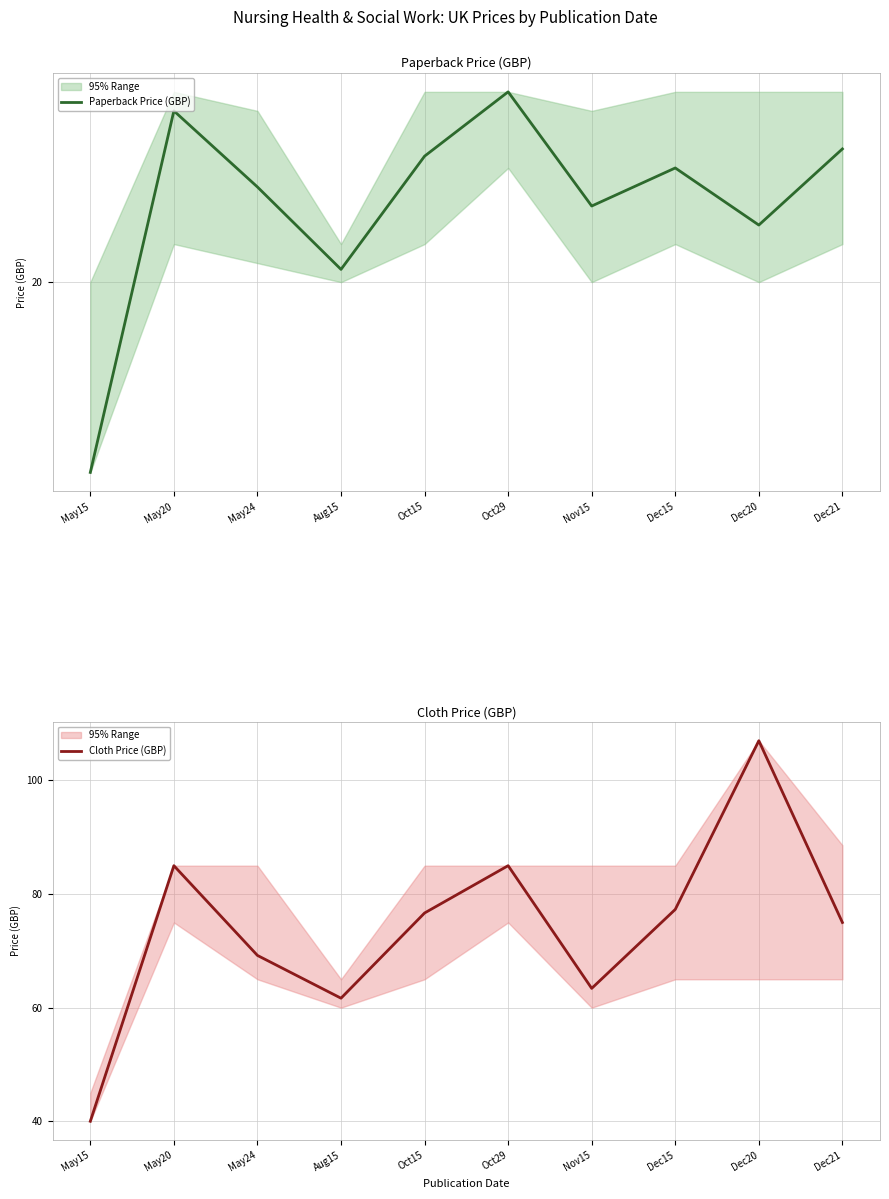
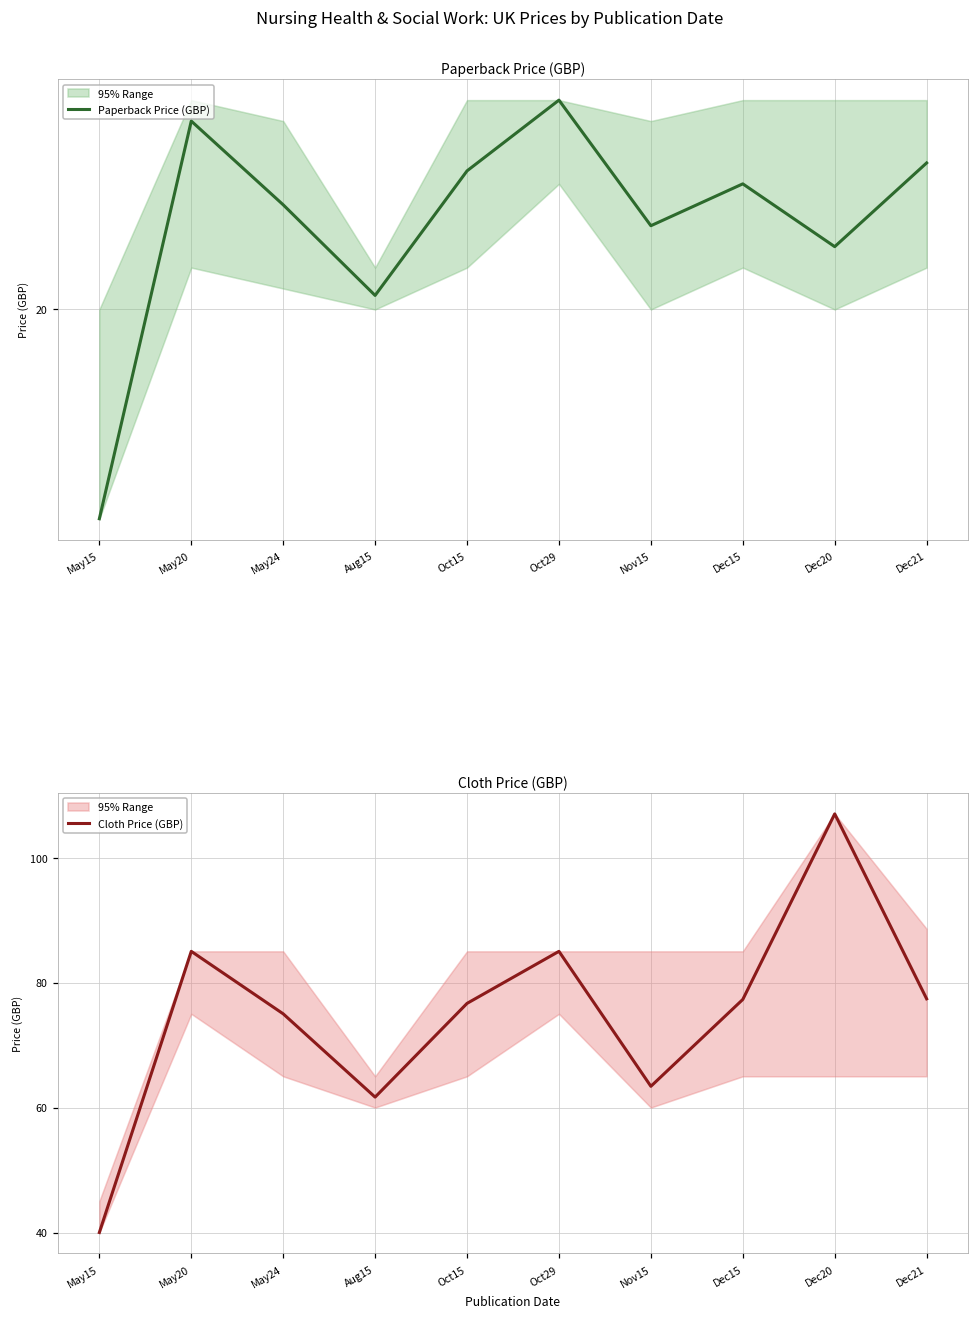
  {
    "Cloth Price (GBP)": {
      "Cloth Price (GBP)": {
        "May15": 40,
-       "May24": 69,
+       "May24": 75,
        "Aug15": 62,
        "Oct15": 77,
        "Nov15": 63,
        "Dec15": 77,
-       "Dec21": 75
+       "Dec21": 77
      }
    }
  }
